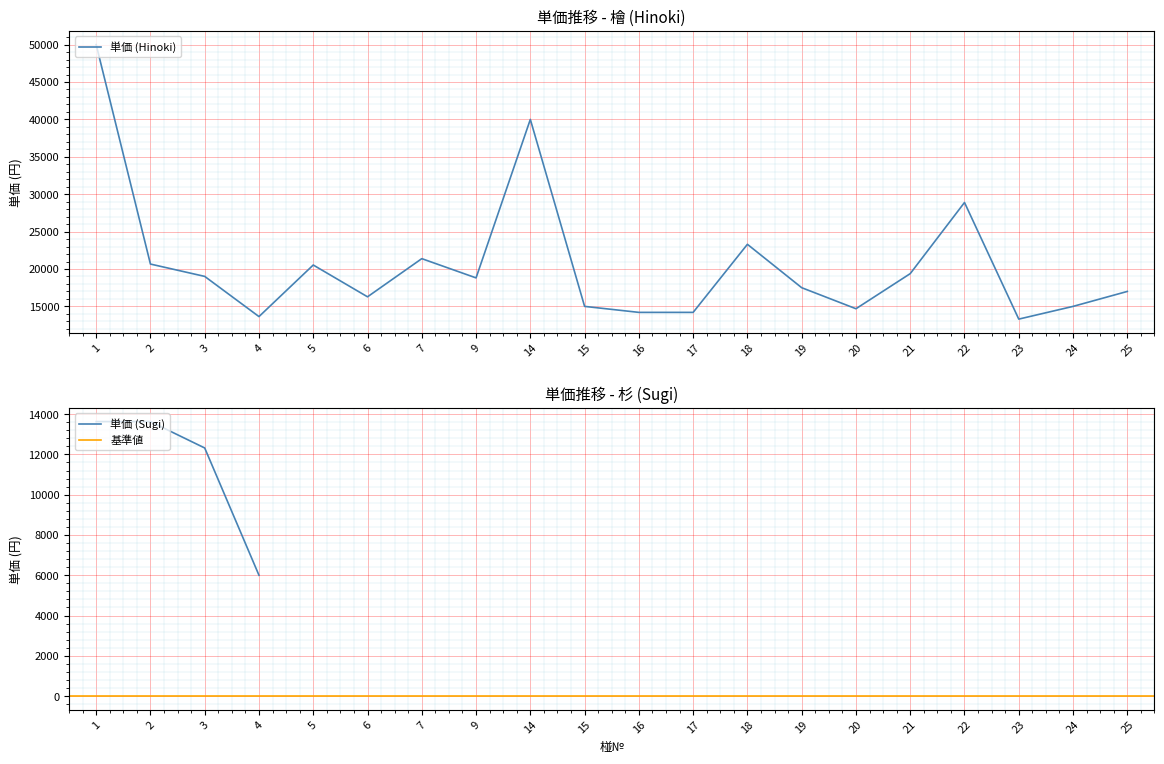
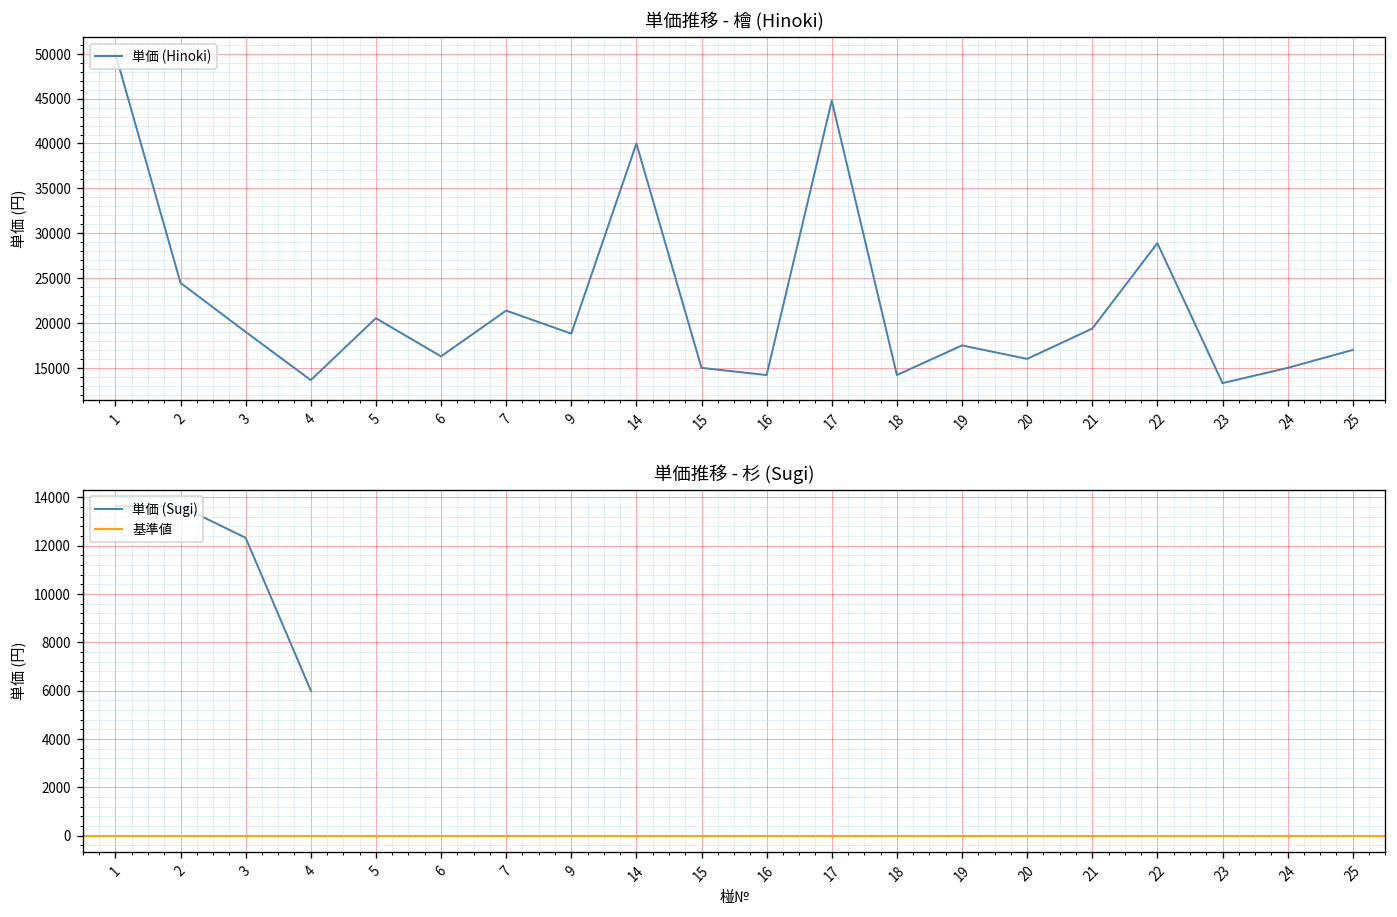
  {
    "単価推移 - 檜 (Hinoki)": {
-     "2": 21000,
+     "2": 24000,
      "3": 19000,
      "4": 14000,
      "5": 21000,
      "6": 16000,
      "7": 21000,
      "9": 19000,
      "14": 40000,
      "15": 15000,
      "16": 14000,
-     "17": 14000,
-     "18": 23000,
+     "17": 45000,
+     "18": 14000,
      "19": 18000,
-     "20": 15000,
+     "20": 16000,
      "21": 19000,
      "22": 29000,
      "23": 13000,
      "24": 15000,
      "25": 17000
    },
    "単価推移 - 杉 (Sugi)": {
      "3": 12300,
      "4": 6000
    }
  }
